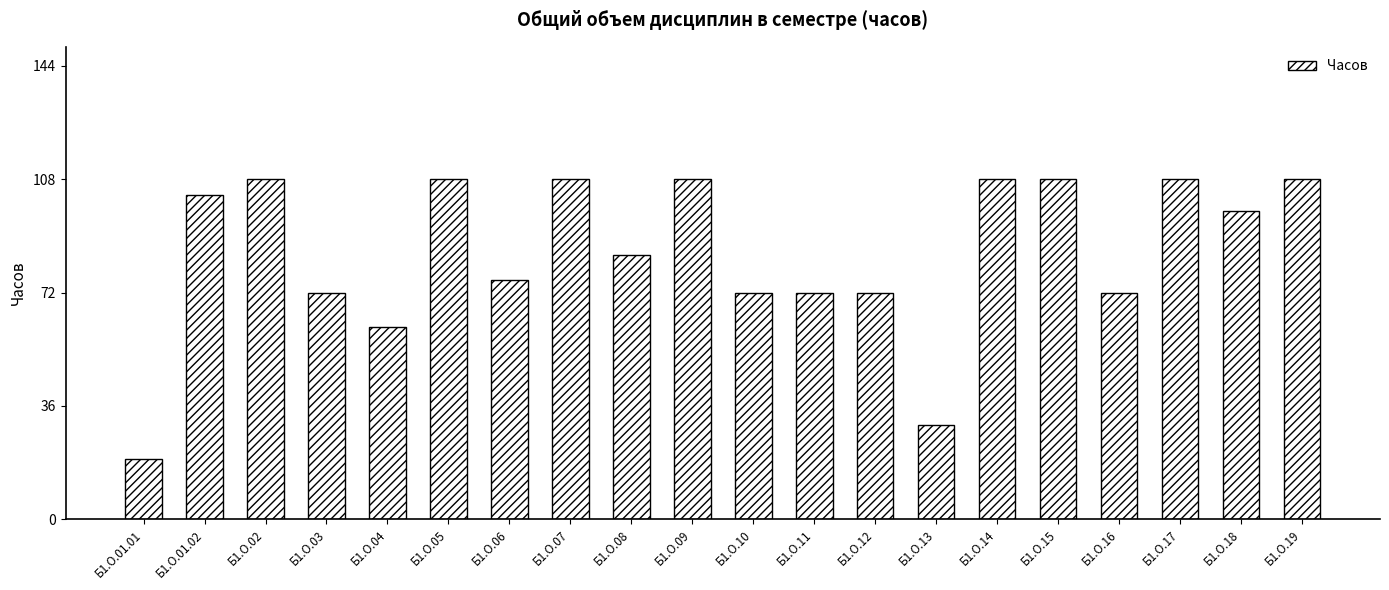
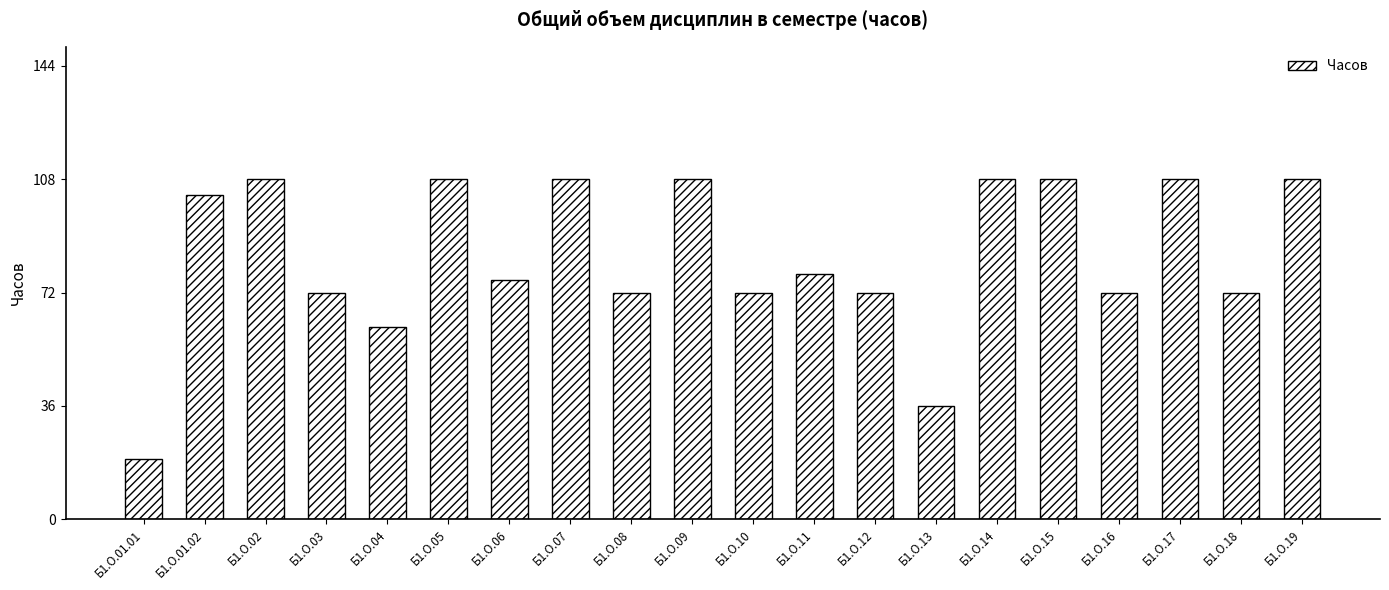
  {
    "Б1.О.01.01": 19,
    "Б1.О.01.02": 103,
    "Б1.О.02": 108,
    "Б1.О.03": 72,
    "Б1.О.04": 61,
    "Б1.О.05": 108,
    "Б1.О.06": 76,
    "Б1.О.07": 108,
-   "Б1.О.08": 84,
+   "Б1.О.08": 72,
    "Б1.О.09": 108,
    "Б1.О.10": 72,
-   "Б1.О.11": 72,
+   "Б1.О.11": 78,
    "Б1.О.12": 72,
-   "Б1.О.13": 30,
+   "Б1.О.13": 36,
    "Б1.О.14": 108,
    "Б1.О.15": 108,
    "Б1.О.16": 72,
    "Б1.О.17": 108,
-   "Б1.О.18": 98,
+   "Б1.О.18": 72,
    "Б1.О.19": 108
  }
